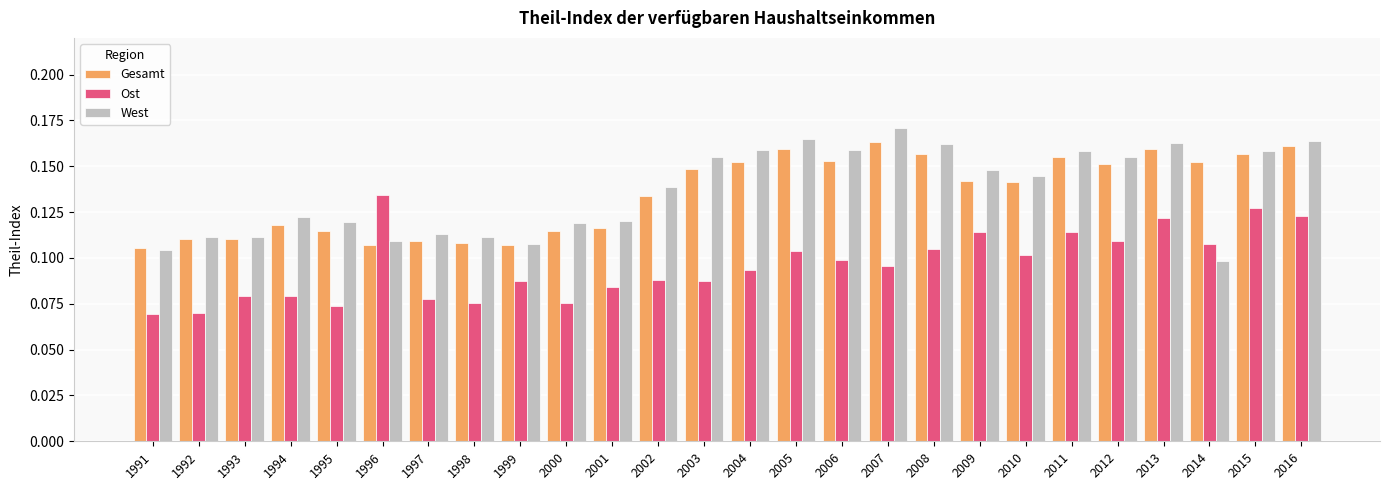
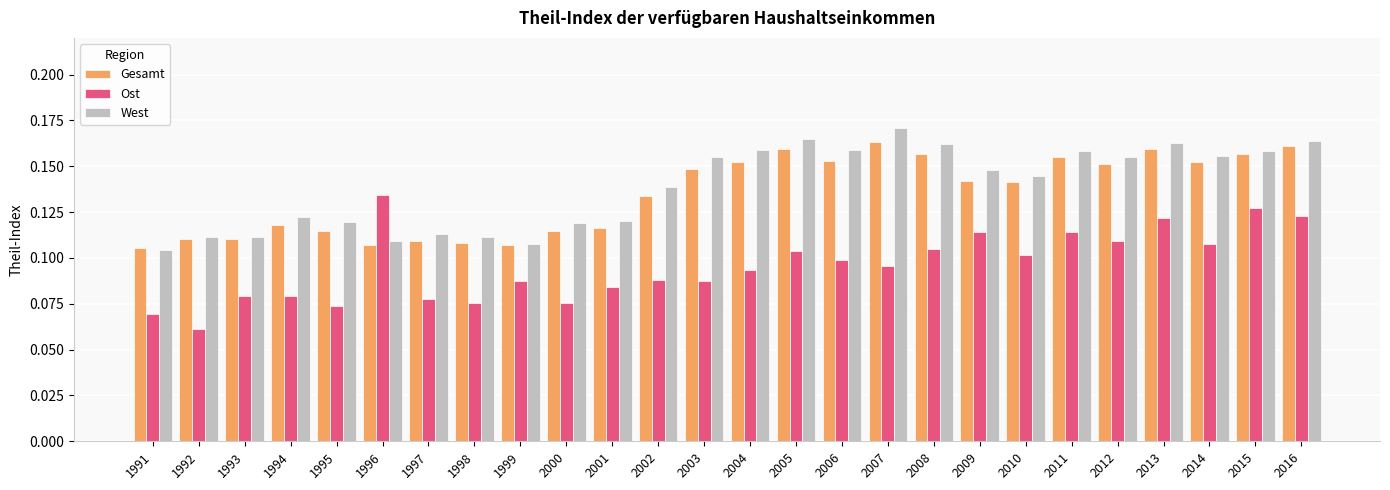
  {
    "Gesamt": {
      "1991": 0.105,
      "1992": 0.110,
      "1993": 0.111,
      "1994": 0.118,
      "1995": 0.115,
      "1996": 0.107,
      "1997": 0.109,
      "1998": 0.108,
      "1999": 0.107,
      "2000": 0.114,
      "2001": 0.117,
      "2002": 0.134,
      "2003": 0.148,
      "2004": 0.152,
      "2005": 0.159,
      "2006": 0.153,
      "2007": 0.163,
      "2008": 0.157,
      "2009": 0.142,
      "2010": 0.141,
      "2011": 0.155,
      "2012": 0.151,
      "2013": 0.159,
      "2014": 0.152,
      "2015": 0.157,
      "2016": 0.161
    },
    "Ost": {
      "1991": 0.069,
-     "1992": 0.070,
+     "1992": 0.061,
      "1993": 0.079,
      "1994": 0.079,
      "1995": 0.074,
      "1996": 0.134,
      "1997": 0.077,
      "1998": 0.076,
      "1999": 0.087,
      "2000": 0.076,
      "2001": 0.084,
      "2002": 0.088,
      "2003": 0.088,
      "2004": 0.093,
      "2005": 0.104,
      "2006": 0.099,
      "2007": 0.096,
      "2008": 0.105,
      "2009": 0.114,
      "2010": 0.102,
      "2011": 0.114,
      "2012": 0.109,
      "2013": 0.122,
      "2014": 0.107,
      "2015": 0.127,
      "2016": 0.123
    },
    "West": {
      "1991": 0.104,
      "1992": 0.111,
      "1993": 0.111,
      "1994": 0.122,
      "1995": 0.119,
      "1996": 0.109,
      "1997": 0.113,
      "1998": 0.111,
      "1999": 0.107,
      "2000": 0.119,
      "2001": 0.120,
      "2002": 0.139,
      "2003": 0.155,
      "2004": 0.159,
      "2005": 0.165,
      "2006": 0.159,
      "2007": 0.171,
      "2008": 0.162,
      "2009": 0.148,
      "2010": 0.144,
      "2011": 0.159,
      "2012": 0.155,
      "2013": 0.163,
-     "2014": 0.098,
+     "2014": 0.156,
      "2015": 0.158,
      "2016": 0.164
    }
  }
